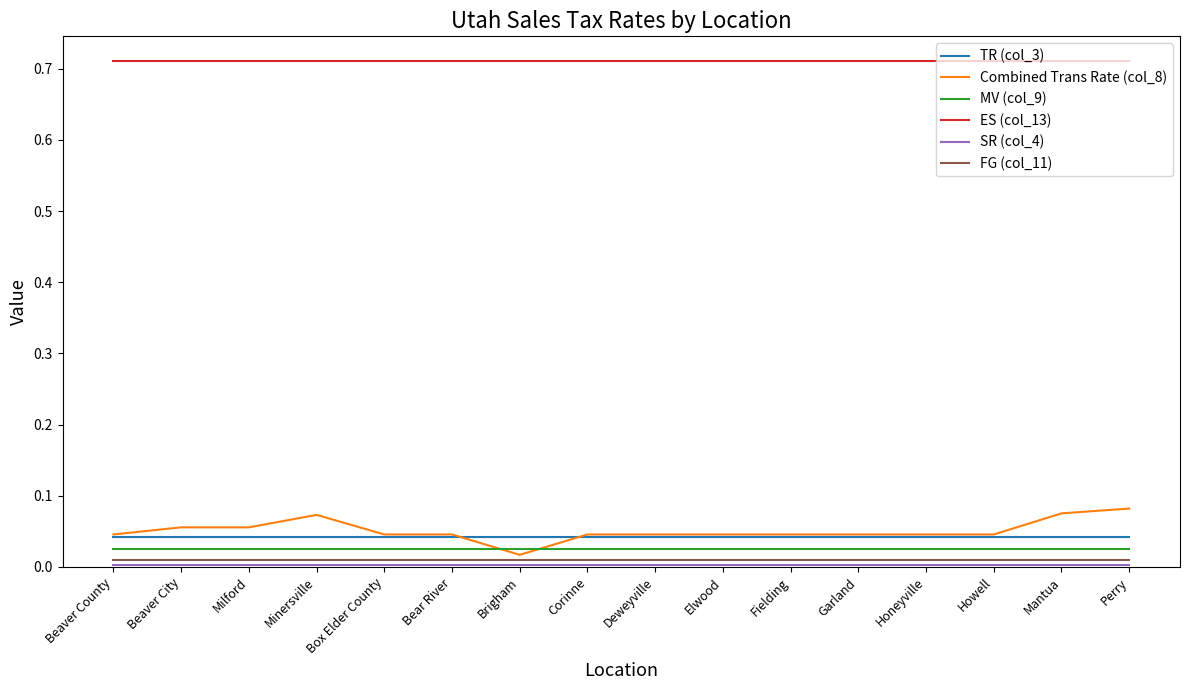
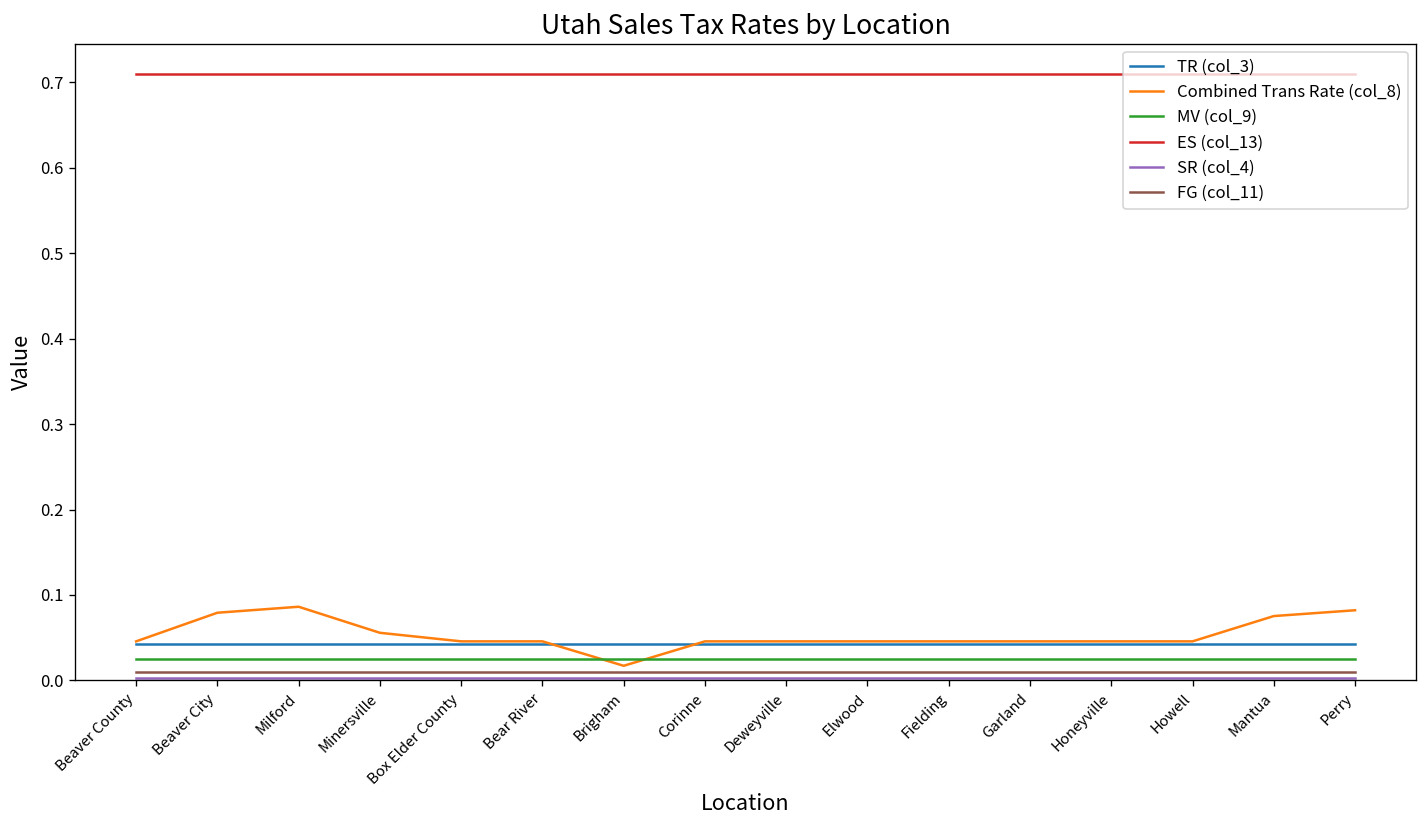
  {
    "TR (col_3)": {
      "Beaver City": 0.04,
      "Milford": 0.04,
      "Minersville": 0.04,
      "Brigham": 0.04,
      "Mantua": 0.04,
      "Perry": 0.04
    },
    "Combined Trans Rate (col_8)": {
-     "Beaver City": 0.06,
-     "Milford": 0.06,
-     "Minersville": 0.07,
+     "Beaver City": 0.08,
+     "Milford": 0.09,
+     "Minersville": 0.06,
      "Brigham": 0.02,
      "Mantua": 0.08,
      "Perry": 0.08
    },
    "MV (col_9)": {
      "Beaver County": 0.03,
      "Beaver City": 0.03,
      "Milford": 0.03,
      "Minersville": 0.03,
      "Box Elder County": 0.03,
      "Bear River": 0.03,
      "Brigham": 0.03,
      "Corinne": 0.03,
      "Deweyville": 0.03,
      "Elwood": 0.03,
      "Fielding": 0.03,
      "Garland": 0.03,
      "Honeyville": 0.03,
      "Howell": 0.03,
      "Mantua": 0.03,
      "Perry": 0.03
    },
    "ES (col_13)": {
      "Beaver County": 0.71,
      "Beaver City": 0.71,
      "Milford": 0.71,
      "Minersville": 0.71,
      "Box Elder County": 0.71,
      "Bear River": 0.71,
      "Brigham": 0.71,
      "Corinne": 0.71,
      "Deweyville": 0.71,
      "Elwood": 0.71,
      "Fielding": 0.71,
      "Garland": 0.71,
      "Honeyville": 0.71
    },
    "SR (col_4)": {
      "Beaver County": 0.00,
      "Beaver City": 0.00,
      "Milford": 0.00,
      "Minersville": 0.00,
      "Box Elder County": 0.00,
      "Bear River": 0.00,
      "Brigham": 0.00,
      "Corinne": 0.00,
      "Deweyville": 0.00,
      "Elwood": 0.00,
      "Fielding": 0.00,
      "Garland": 0.00,
      "Honeyville": 0.00,
      "Howell": 0.00,
      "Mantua": 0.00,
      "Perry": 0.00
    },
    "FG (col_11)": {
      "Beaver County": 0.01,
      "Beaver City": 0.01,
      "Milford": 0.01,
      "Minersville": 0.01,
      "Box Elder County": 0.01,
      "Bear River": 0.01,
      "Brigham": 0.01,
      "Corinne": 0.01,
      "Deweyville": 0.01,
      "Elwood": 0.01,
      "Fielding": 0.01,
      "Garland": 0.01,
      "Honeyville": 0.01,
      "Howell": 0.01,
      "Mantua": 0.01,
      "Perry": 0.01
    }
  }
